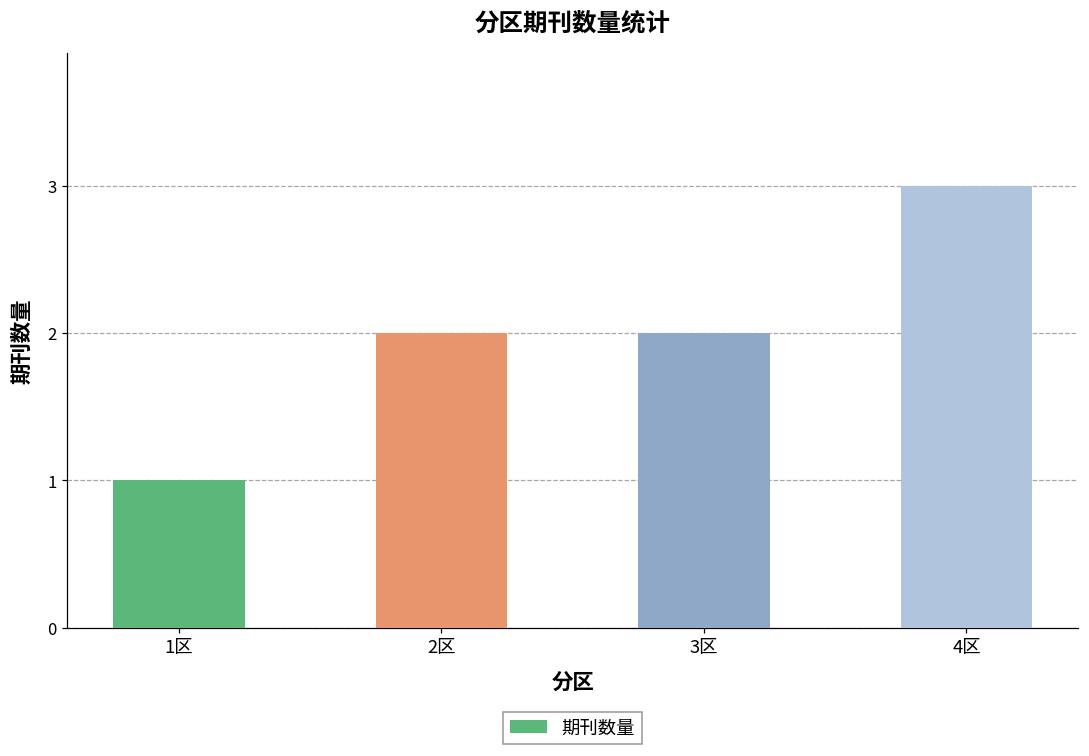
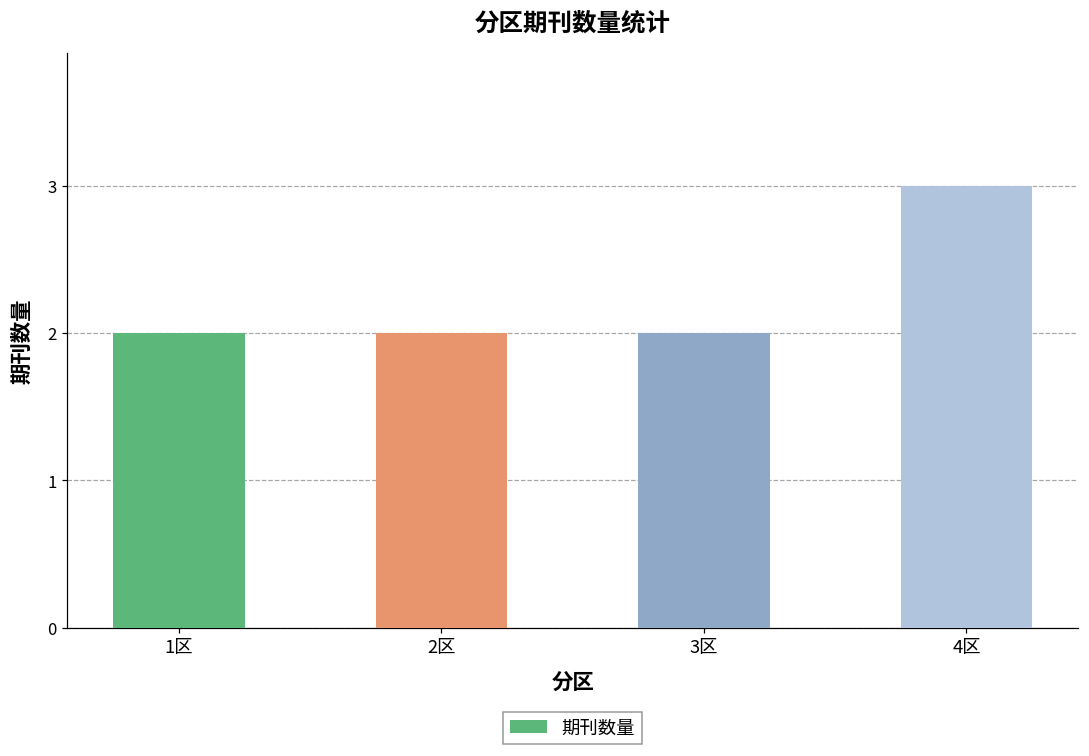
  {
-   "1区": 1,
+   "1区": 2,
    "2区": 2,
    "3区": 2,
    "4区": 3
  }
